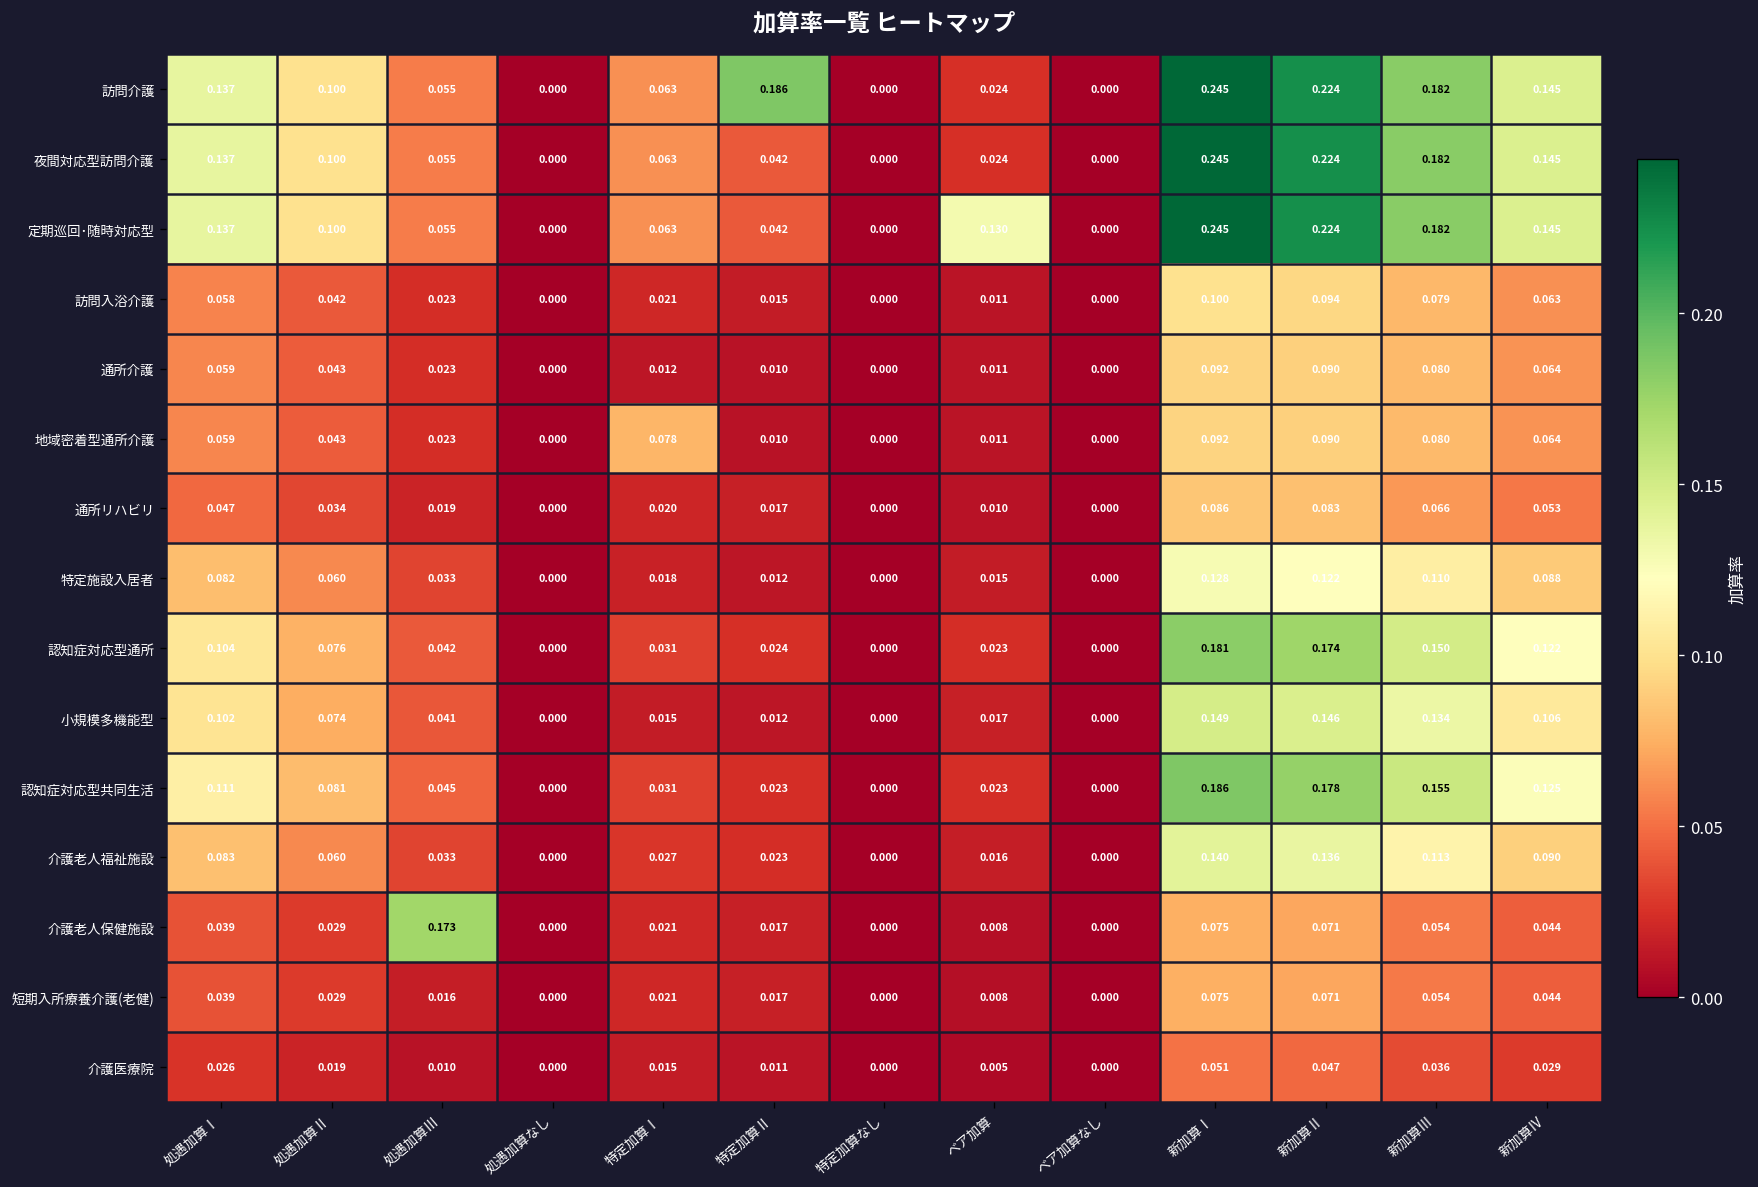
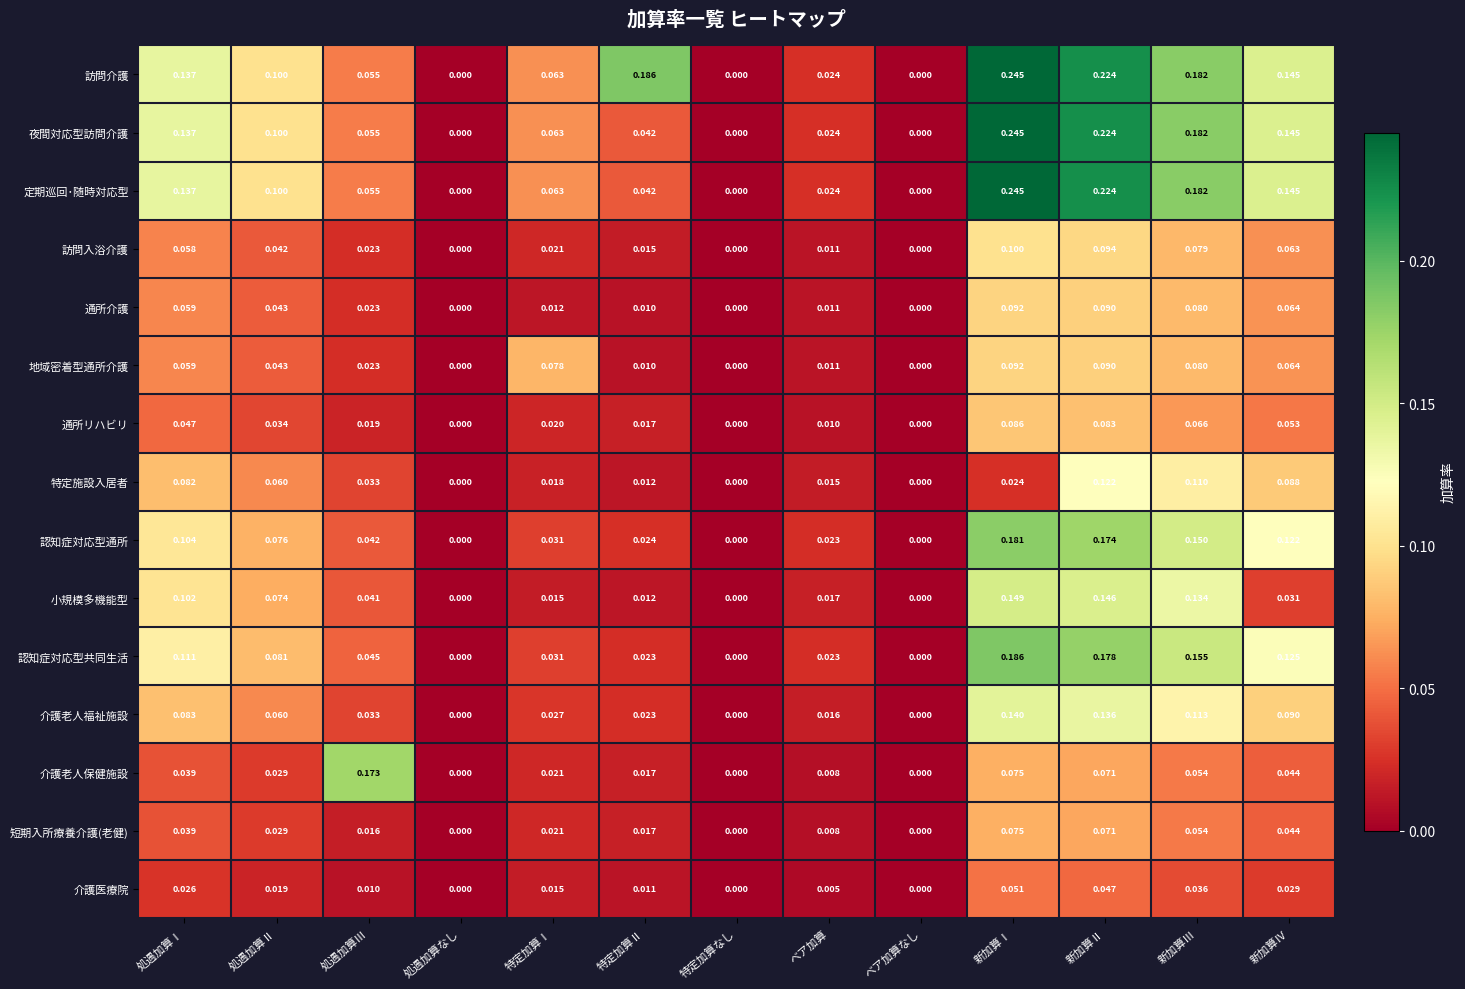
  {
    "訪問介護": {
      "処遇加算Ⅰ": 0.137,
      "処遇加算Ⅱ": 0.100,
      "処遇加算Ⅲ": 0.055,
      "処遇加算なし": 0.000,
      "特定加算Ⅰ": 0.063,
      "特定加算Ⅱ": 0.186,
      "特定加算なし": 0.000,
      "ベア加算": 0.024,
      "ベア加算なし": 0.000,
      "新加算Ⅰ": 0.245,
      "新加算Ⅱ": 0.224,
      "新加算Ⅲ": 0.182,
      "新加算Ⅳ": 0.145
    },
    "夜間対応型訪問介護": {
      "処遇加算Ⅰ": 0.137,
      "処遇加算Ⅱ": 0.100,
      "処遇加算Ⅲ": 0.055,
      "処遇加算なし": 0.000,
      "特定加算Ⅰ": 0.063,
      "特定加算Ⅱ": 0.042,
      "特定加算なし": 0.000,
      "ベア加算": 0.024,
      "ベア加算なし": 0.000,
      "新加算Ⅰ": 0.245,
      "新加算Ⅱ": 0.224,
      "新加算Ⅲ": 0.182,
      "新加算Ⅳ": 0.145
    },
    "定期巡回･随時対応型": {
      "処遇加算Ⅰ": 0.137,
      "処遇加算Ⅱ": 0.100,
      "処遇加算Ⅲ": 0.055,
      "処遇加算なし": 0.000,
      "特定加算Ⅰ": 0.063,
      "特定加算Ⅱ": 0.042,
      "特定加算なし": 0.000,
-     "ベア加算": 0.130,
+     "ベア加算": 0.024,
      "ベア加算なし": 0.000,
      "新加算Ⅰ": 0.245,
      "新加算Ⅱ": 0.224,
      "新加算Ⅲ": 0.182,
      "新加算Ⅳ": 0.145
    },
    "訪問入浴介護": {
      "処遇加算Ⅰ": 0.058,
      "処遇加算Ⅱ": 0.042,
      "処遇加算Ⅲ": 0.023,
      "処遇加算なし": 0.000,
      "特定加算Ⅰ": 0.021,
      "特定加算Ⅱ": 0.015,
      "特定加算なし": 0.000,
      "ベア加算": 0.011,
      "ベア加算なし": 0.000,
      "新加算Ⅰ": 0.100,
      "新加算Ⅱ": 0.094,
      "新加算Ⅲ": 0.079,
      "新加算Ⅳ": 0.063
    },
    "通所介護": {
      "処遇加算Ⅰ": 0.059,
      "処遇加算Ⅱ": 0.043,
      "処遇加算Ⅲ": 0.023,
      "処遇加算なし": 0.000,
      "特定加算Ⅰ": 0.012,
      "特定加算Ⅱ": 0.010,
      "特定加算なし": 0.000,
      "ベア加算": 0.011,
      "ベア加算なし": 0.000,
      "新加算Ⅰ": 0.092,
      "新加算Ⅱ": 0.090,
      "新加算Ⅲ": 0.080,
      "新加算Ⅳ": 0.064
    },
    "地域密着型通所介護": {
      "処遇加算Ⅰ": 0.059,
      "処遇加算Ⅱ": 0.043,
      "処遇加算Ⅲ": 0.023,
      "処遇加算なし": 0.000,
      "特定加算Ⅰ": 0.078,
      "特定加算Ⅱ": 0.010,
      "特定加算なし": 0.000,
      "ベア加算": 0.011,
      "ベア加算なし": 0.000,
      "新加算Ⅰ": 0.092,
      "新加算Ⅱ": 0.090,
      "新加算Ⅲ": 0.080,
      "新加算Ⅳ": 0.064
    },
    "通所リハビリ": {
      "処遇加算Ⅰ": 0.047,
      "処遇加算Ⅱ": 0.034,
      "処遇加算Ⅲ": 0.019,
      "処遇加算なし": 0.000,
      "特定加算Ⅰ": 0.020,
      "特定加算Ⅱ": 0.017,
      "特定加算なし": 0.000,
      "ベア加算": 0.010,
      "ベア加算なし": 0.000,
      "新加算Ⅰ": 0.086,
      "新加算Ⅱ": 0.083,
      "新加算Ⅲ": 0.066,
      "新加算Ⅳ": 0.053
    },
    "特定施設入居者": {
      "処遇加算Ⅰ": 0.082,
      "処遇加算Ⅱ": 0.060,
      "処遇加算Ⅲ": 0.033,
      "処遇加算なし": 0.000,
      "特定加算Ⅰ": 0.018,
      "特定加算Ⅱ": 0.012,
      "特定加算なし": 0.000,
      "ベア加算": 0.015,
      "ベア加算なし": 0.000,
-     "新加算Ⅰ": 0.128,
+     "新加算Ⅰ": 0.024,
      "新加算Ⅱ": 0.122,
      "新加算Ⅲ": 0.110,
      "新加算Ⅳ": 0.088
    },
    "認知症対応型通所": {
      "処遇加算Ⅰ": 0.104,
      "処遇加算Ⅱ": 0.076,
      "処遇加算Ⅲ": 0.042,
      "処遇加算なし": 0.000,
      "特定加算Ⅰ": 0.031,
      "特定加算Ⅱ": 0.024,
      "特定加算なし": 0.000,
      "ベア加算": 0.023,
      "ベア加算なし": 0.000,
      "新加算Ⅰ": 0.181,
      "新加算Ⅱ": 0.174,
      "新加算Ⅲ": 0.150,
      "新加算Ⅳ": 0.122
    },
    "小規模多機能型": {
      "処遇加算Ⅰ": 0.102,
      "処遇加算Ⅱ": 0.074,
      "処遇加算Ⅲ": 0.041,
      "処遇加算なし": 0.000,
      "特定加算Ⅰ": 0.015,
      "特定加算Ⅱ": 0.012,
      "特定加算なし": 0.000,
      "ベア加算": 0.017,
      "ベア加算なし": 0.000,
      "新加算Ⅰ": 0.149,
      "新加算Ⅱ": 0.146,
      "新加算Ⅲ": 0.134,
-     "新加算Ⅳ": 0.106
+     "新加算Ⅳ": 0.031
    },
    "認知症対応型共同生活": {
      "処遇加算Ⅰ": 0.111,
      "処遇加算Ⅱ": 0.081,
      "処遇加算Ⅲ": 0.045,
      "処遇加算なし": 0.000,
      "特定加算Ⅰ": 0.031,
      "特定加算Ⅱ": 0.023,
      "特定加算なし": 0.000,
      "ベア加算": 0.023,
      "ベア加算なし": 0.000,
      "新加算Ⅰ": 0.186,
      "新加算Ⅱ": 0.178,
      "新加算Ⅲ": 0.155,
      "新加算Ⅳ": 0.125
    },
    "介護老人福祉施設": {
      "処遇加算Ⅰ": 0.083,
      "処遇加算Ⅱ": 0.060,
      "処遇加算Ⅲ": 0.033,
      "処遇加算なし": 0.000,
      "特定加算Ⅰ": 0.027,
      "特定加算Ⅱ": 0.023,
      "特定加算なし": 0.000,
      "ベア加算": 0.016,
      "ベア加算なし": 0.000,
      "新加算Ⅰ": 0.140,
      "新加算Ⅱ": 0.136,
      "新加算Ⅲ": 0.113,
      "新加算Ⅳ": 0.090
    },
    "介護老人保健施設": {
      "処遇加算Ⅰ": 0.039,
      "処遇加算Ⅱ": 0.029,
      "処遇加算Ⅲ": 0.173,
      "処遇加算なし": 0.000,
      "特定加算Ⅰ": 0.021,
      "特定加算Ⅱ": 0.017,
      "特定加算なし": 0.000,
      "ベア加算": 0.008,
      "ベア加算なし": 0.000,
      "新加算Ⅰ": 0.075,
      "新加算Ⅱ": 0.071,
      "新加算Ⅲ": 0.054,
      "新加算Ⅳ": 0.044
    },
    "短期入所療養介護(老健)": {
      "処遇加算Ⅰ": 0.039,
      "処遇加算Ⅱ": 0.029,
      "処遇加算Ⅲ": 0.016,
      "処遇加算なし": 0.000,
      "特定加算Ⅰ": 0.021,
      "特定加算Ⅱ": 0.017,
      "特定加算なし": 0.000,
      "ベア加算": 0.008,
      "ベア加算なし": 0.000,
      "新加算Ⅰ": 0.075,
      "新加算Ⅱ": 0.071,
      "新加算Ⅲ": 0.054,
      "新加算Ⅳ": 0.044
    },
    "介護医療院": {
      "処遇加算Ⅰ": 0.026,
      "処遇加算Ⅱ": 0.019,
      "処遇加算Ⅲ": 0.010,
      "処遇加算なし": 0.000,
      "特定加算Ⅰ": 0.015,
      "特定加算Ⅱ": 0.011,
      "特定加算なし": 0.000,
      "ベア加算": 0.005,
      "ベア加算なし": 0.000,
      "新加算Ⅰ": 0.051,
      "新加算Ⅱ": 0.047,
      "新加算Ⅲ": 0.036,
      "新加算Ⅳ": 0.029
    }
  }
